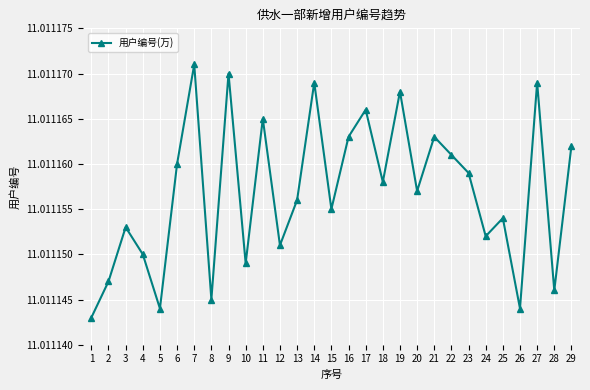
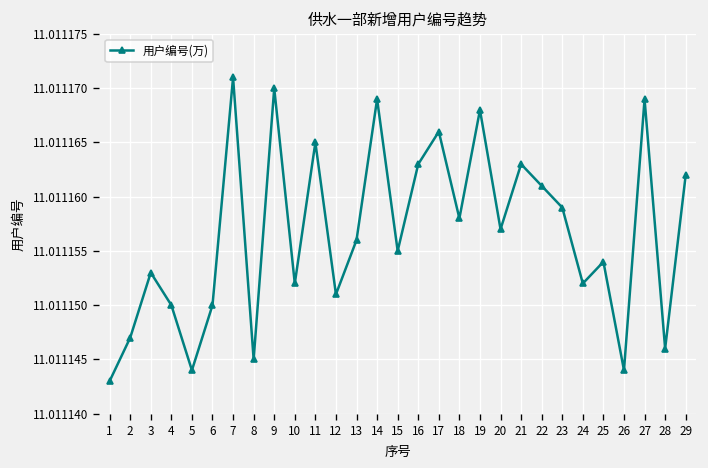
  {
    "1": 11.011143,
    "2": 11.011147,
    "3": 11.011153,
    "4": 11.011150,
    "5": 11.011144,
-   "6": 11.01116,
+   "6": 11.01115,
    "7": 11.011171,
    "8": 11.011145,
    "9": 11.011170,
-   "10": 11.011149,
+   "10": 11.011152,
    "11": 11.011165,
    "12": 11.011151,
    "13": 11.011156,
    "14": 11.011169,
    "15": 11.011155,
    "16": 11.011163,
    "17": 11.011166,
    "18": 11.011158,
    "19": 11.011168,
    "20": 11.011157,
    "21": 11.011163,
    "22": 11.011161,
    "23": 11.011159,
    "24": 11.011152,
    "25": 11.011154,
    "26": 11.011144,
    "27": 11.011169,
    "28": 11.011146,
    "29": 11.011162
  }
